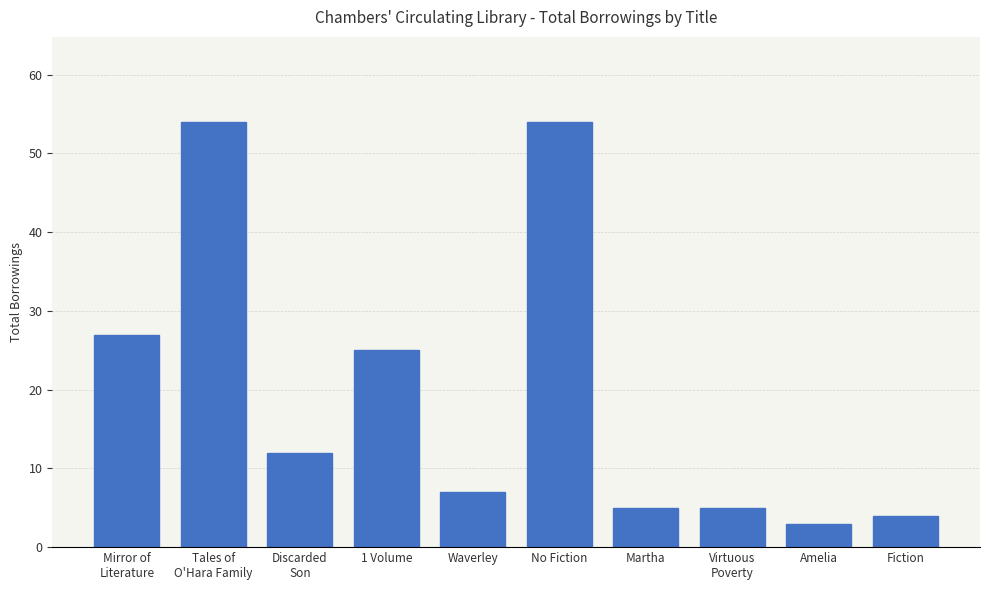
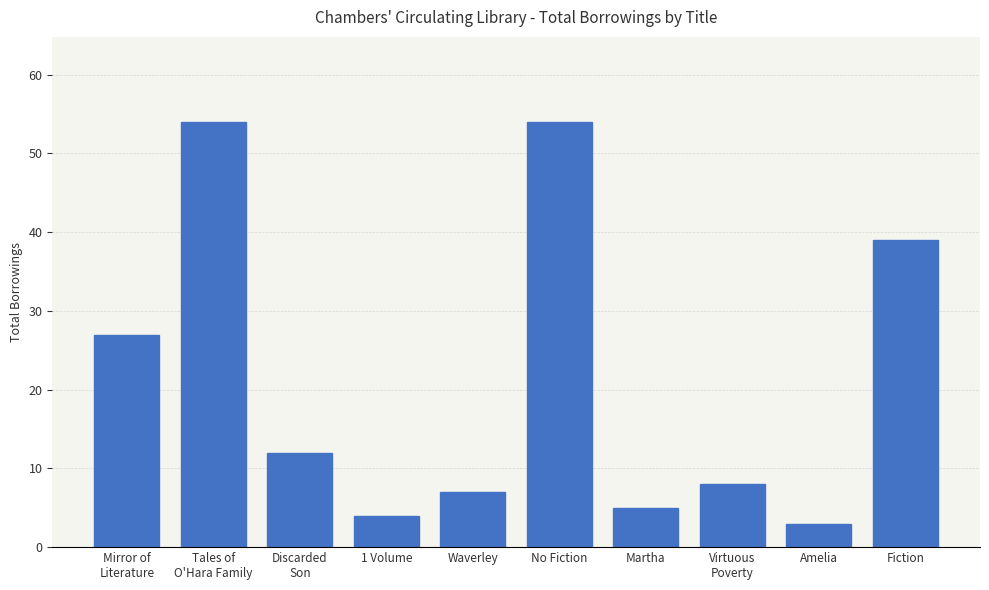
  {
    "Mirror of Literature": 27,
    "Tales of O'Hara Family": 54,
    "Discarded Son": 12,
-   "1 Volume": 25,
+   "1 Volume": 4,
    "Waverley": 7,
    "No Fiction": 54,
    "Martha": 5,
-   "Virtuous Poverty": 5,
+   "Virtuous Poverty": 8,
    "Amelia": 3,
-   "Fiction": 4
+   "Fiction": 39
  }
